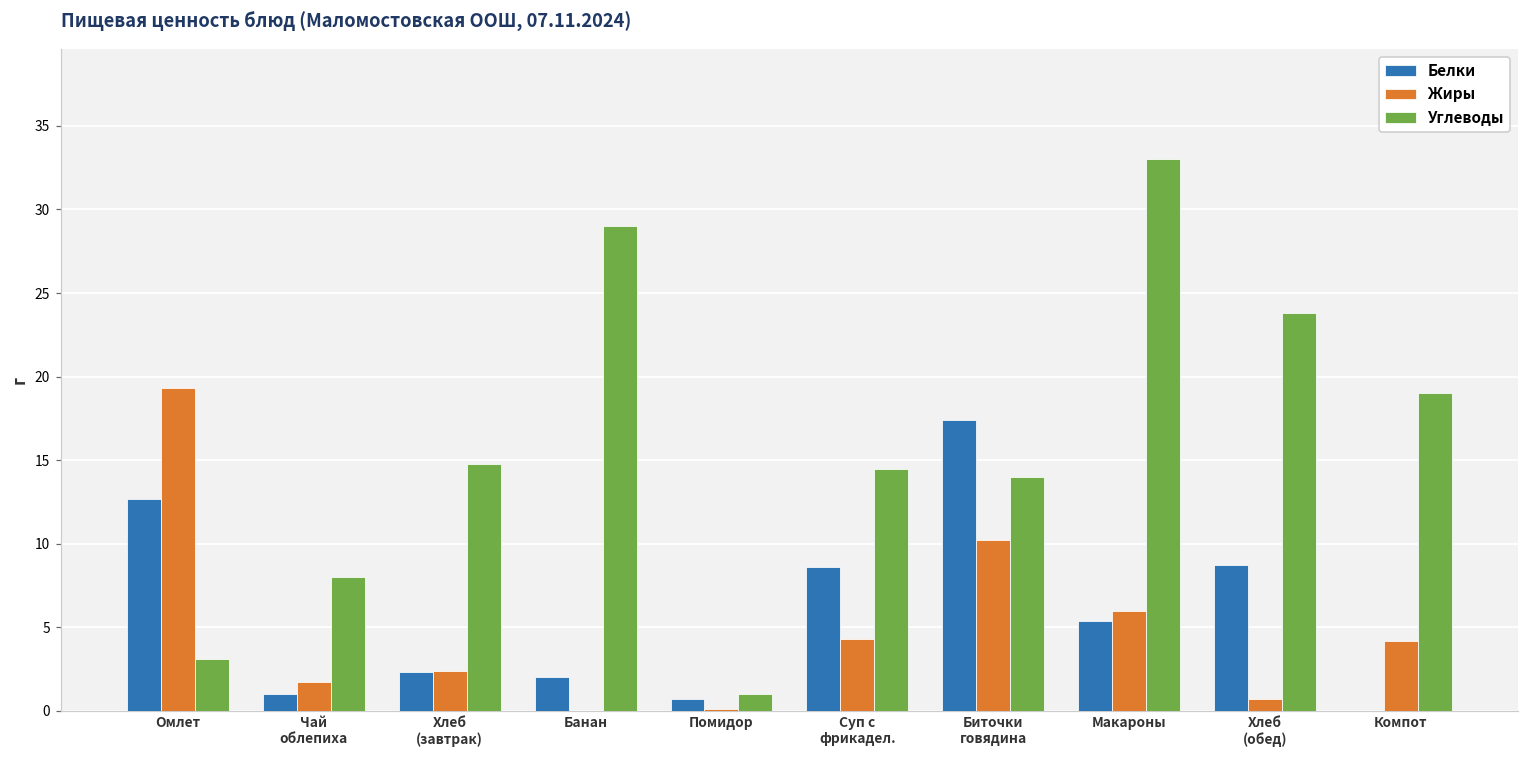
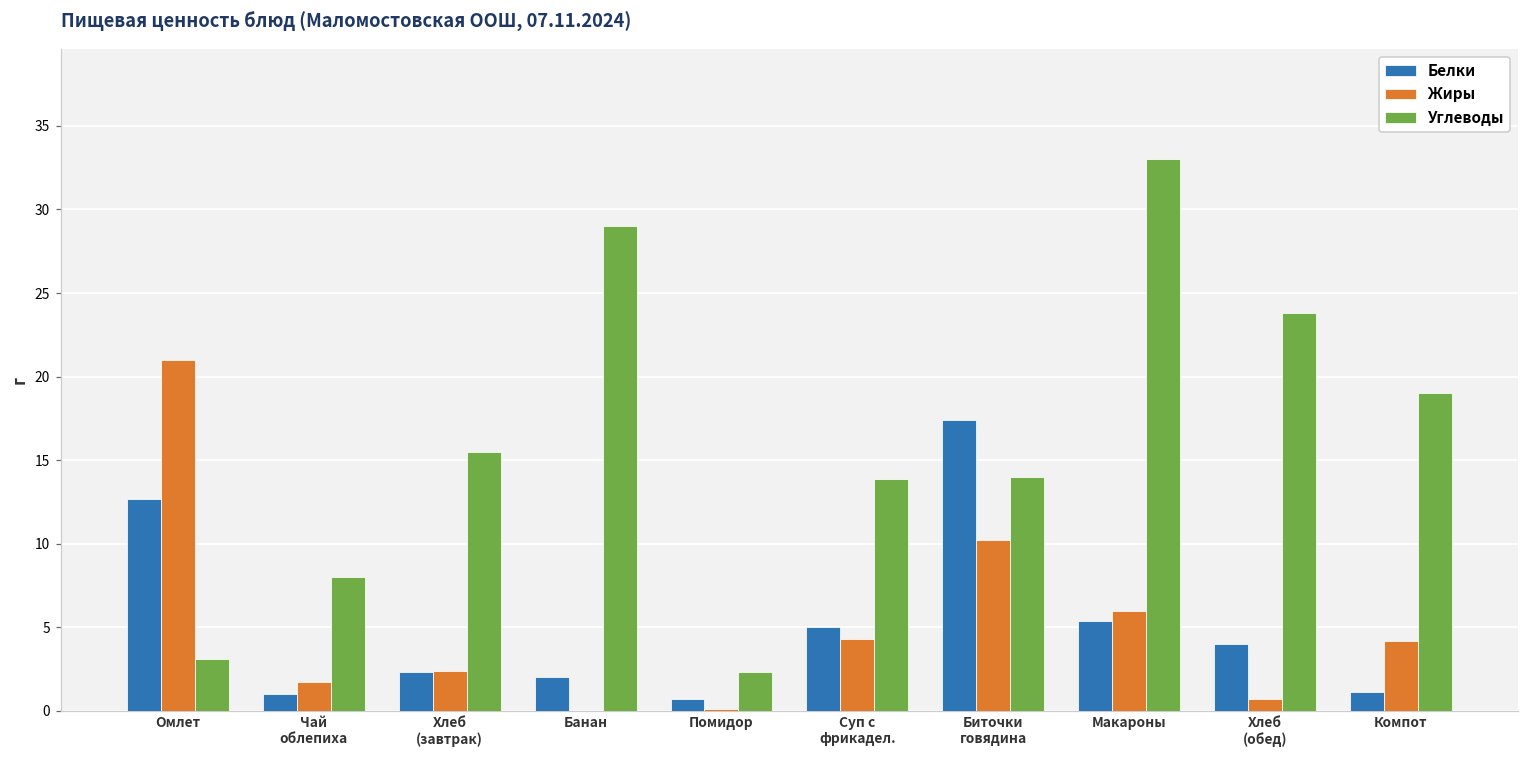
  {
    "Белки": {
      "Омлет": 12.7,
      "Чай облепиха": 1.0,
      "Хлеб (завтрак)": 2.3,
      "Банан": 2.0,
      "Помидор": 0.7,
-     "Суп с фрикадел.": 8.6,
+     "Суп с фрикадел.": 5.0,
      "Биточки говядина": 17.4,
      "Макароны": 5.4,
-     "Хлеб (обед)": 8.7,
-     "Компот": 0.0
+     "Хлеб (обед)": 4.0,
+     "Компот": 1.1
    },
    "Жиры": {
-     "Омлет": 19.3,
+     "Омлет": 21.0,
      "Чай облепиха": 1.7,
      "Хлеб (завтрак)": 2.4,
      "Банан": 0.0,
      "Суп с фрикадел.": 4.3,
      "Биточки говядина": 10.2,
      "Макароны": 6.0,
      "Хлеб (обед)": 0.7,
      "Компот": 4.2
    },
    "Углеводы": {
      "Омлет": 3.1,
      "Чай облепиха": 8.0,
-     "Хлеб (завтрак)": 14.8,
+     "Хлеб (завтрак)": 15.5,
      "Банан": 29.0,
-     "Помидор": 1.0,
-     "Суп с фрикадел.": 14.5,
+     "Помидор": 2.3,
+     "Суп с фрикадел.": 13.9,
      "Биточки говядина": 14.0,
      "Макароны": 33.0,
      "Хлеб (обед)": 23.8,
      "Компот": 19.0
    }
  }
